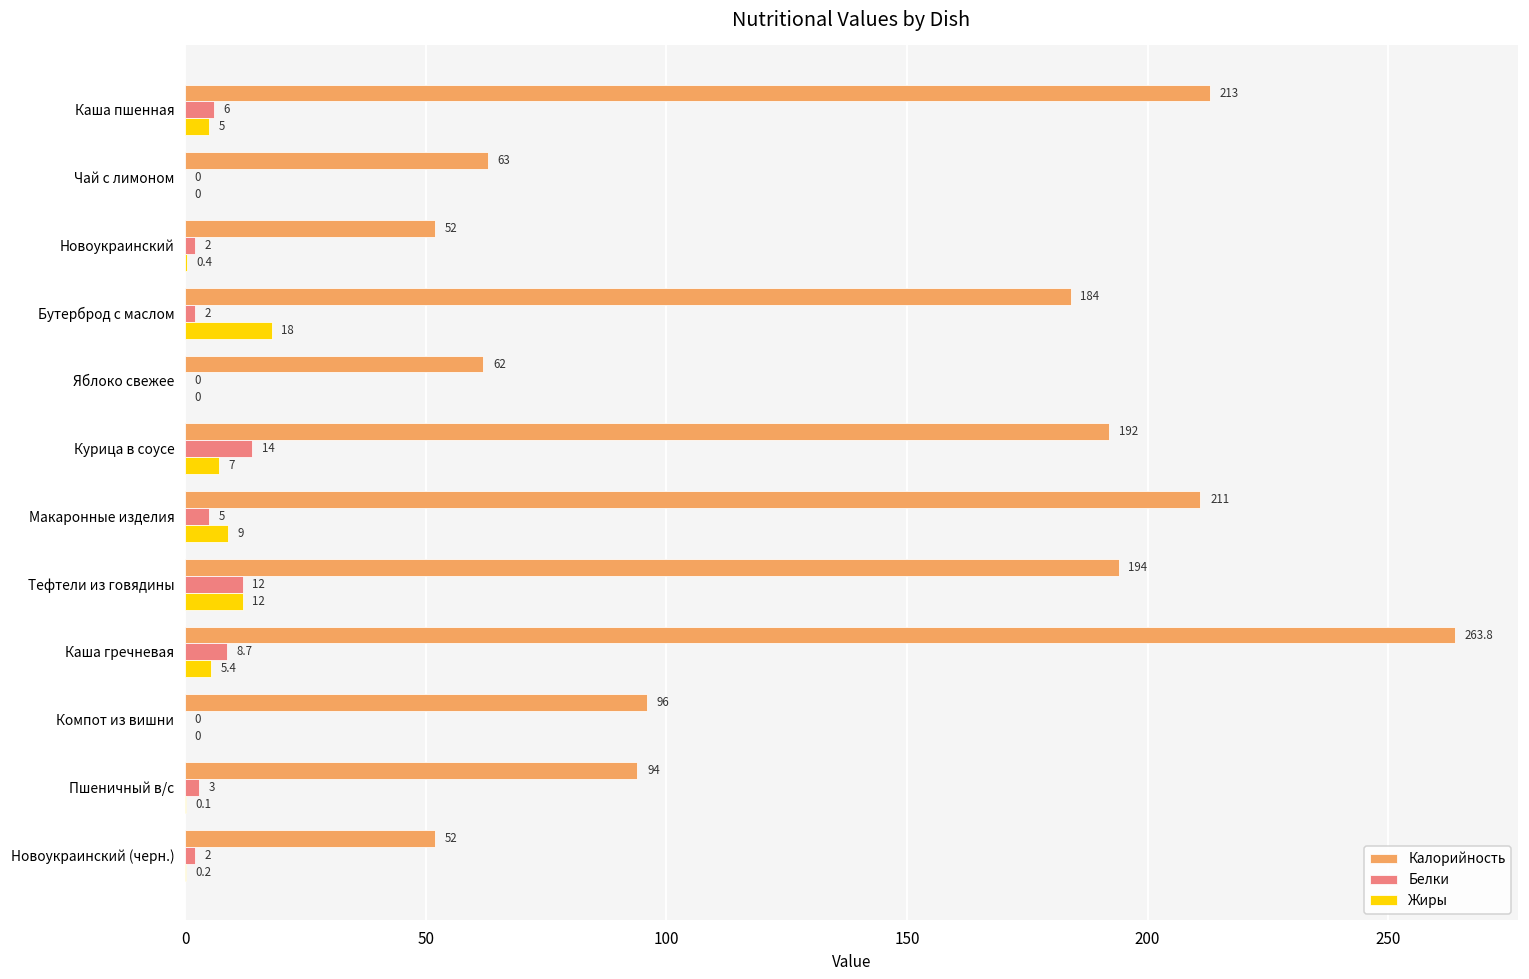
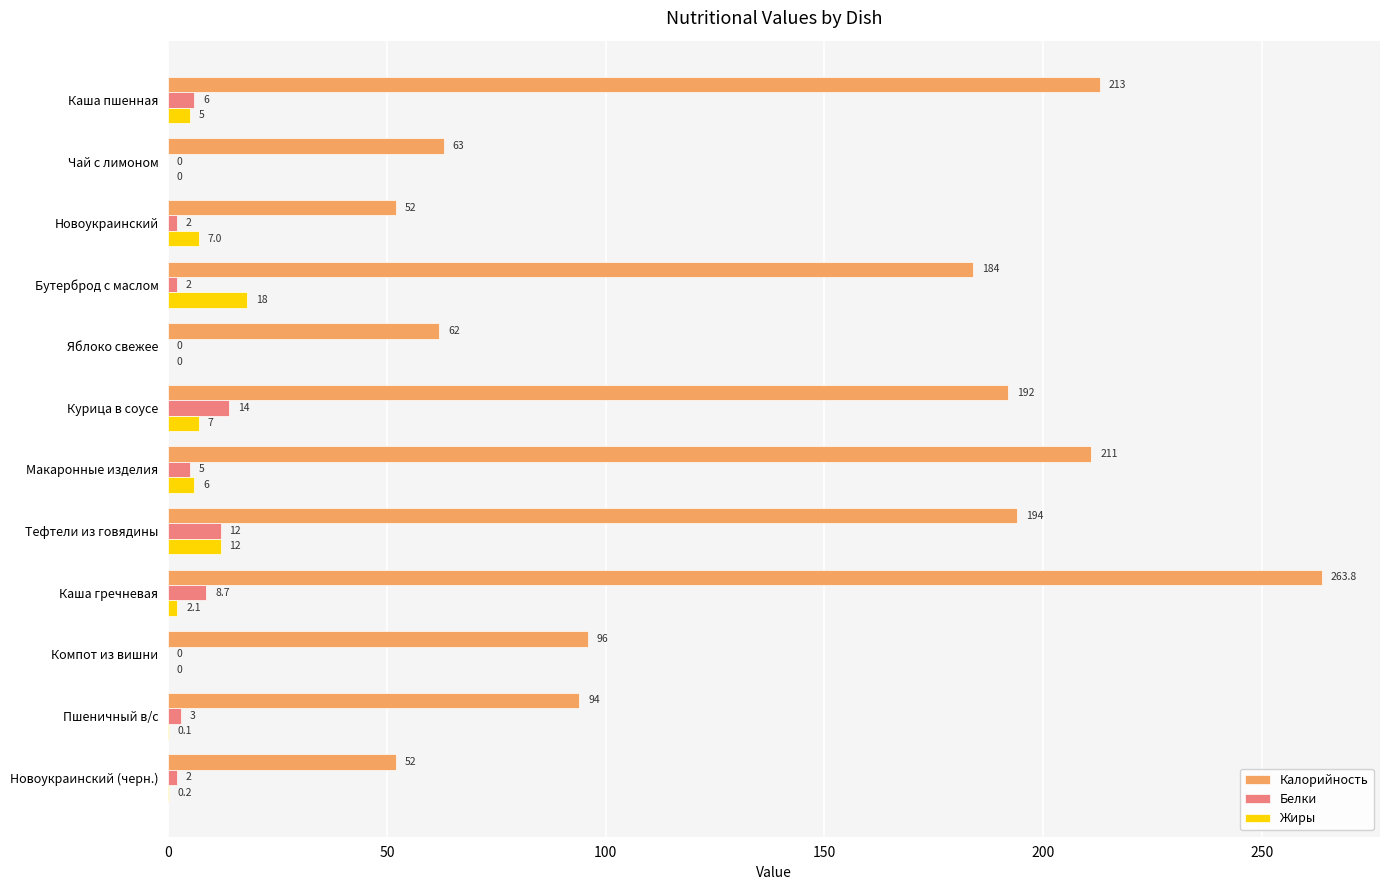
  {
    "Жиры": {
      "Каша пшенная": 5,
      "Чай с лимоном": 0,
-     "Новоукраинский": 0.4,
+     "Новоукраинский": 7.0,
      "Бутерброд с маслом": 18,
      "Яблоко свежее": 0,
      "Курица в соусе": 7,
-     "Макаронные изделия": 9,
+     "Макаронные изделия": 6,
      "Тефтели из говядины": 12,
-     "Каша гречневая": 5.4,
+     "Каша гречневая": 2.1,
      "Компот из вишни": 0,
      "Пшеничный в/с": 0.1,
      "Новоукраинский (черн.)": 0.2
    }
  }
